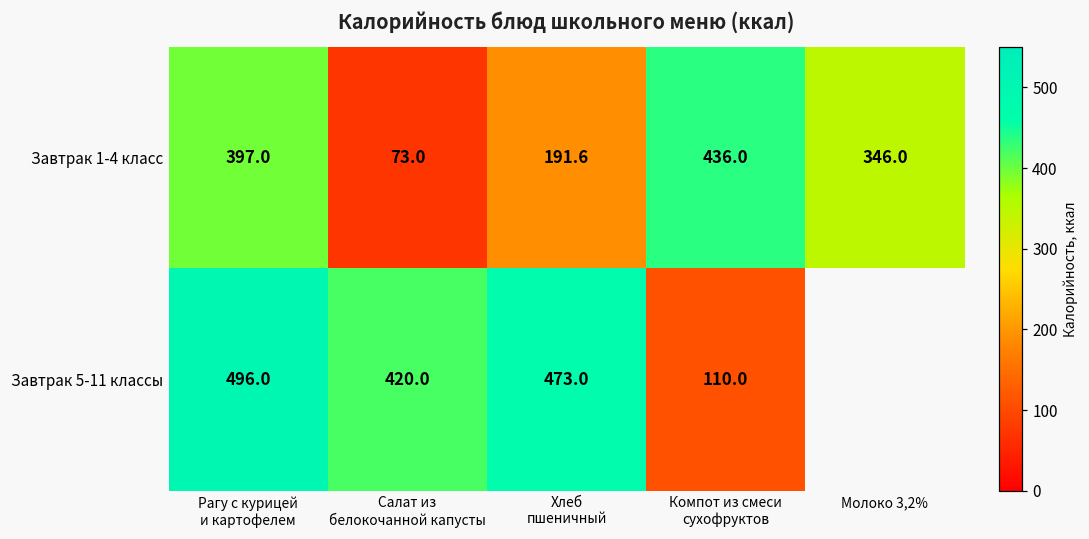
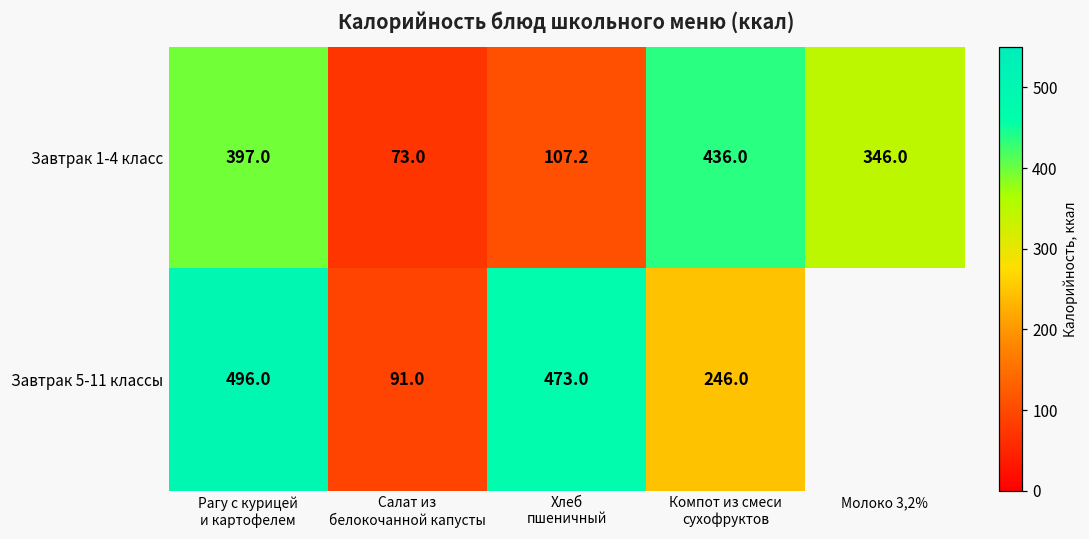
  {
    "Завтрак 1-4 класс": {
      "Рагу с курицей и картофелем": 397.0,
      "Салат из белокочанной капусты": 73.0,
-     "Хлеб пшеничный": 191.6,
+     "Хлеб пшеничный": 107.2,
      "Компот из смеси сухофруктов": 436.0,
      "Молоко 3,2%": 346.0
    },
    "Завтрак 5-11 классы": {
      "Рагу с курицей и картофелем": 496.0,
-     "Салат из белокочанной капусты": 420.0,
+     "Салат из белокочанной капусты": 91.0,
      "Хлеб пшеничный": 473.0,
-     "Компот из смеси сухофруктов": 110.0
+     "Компот из смеси сухофруктов": 246.0
    }
  }
